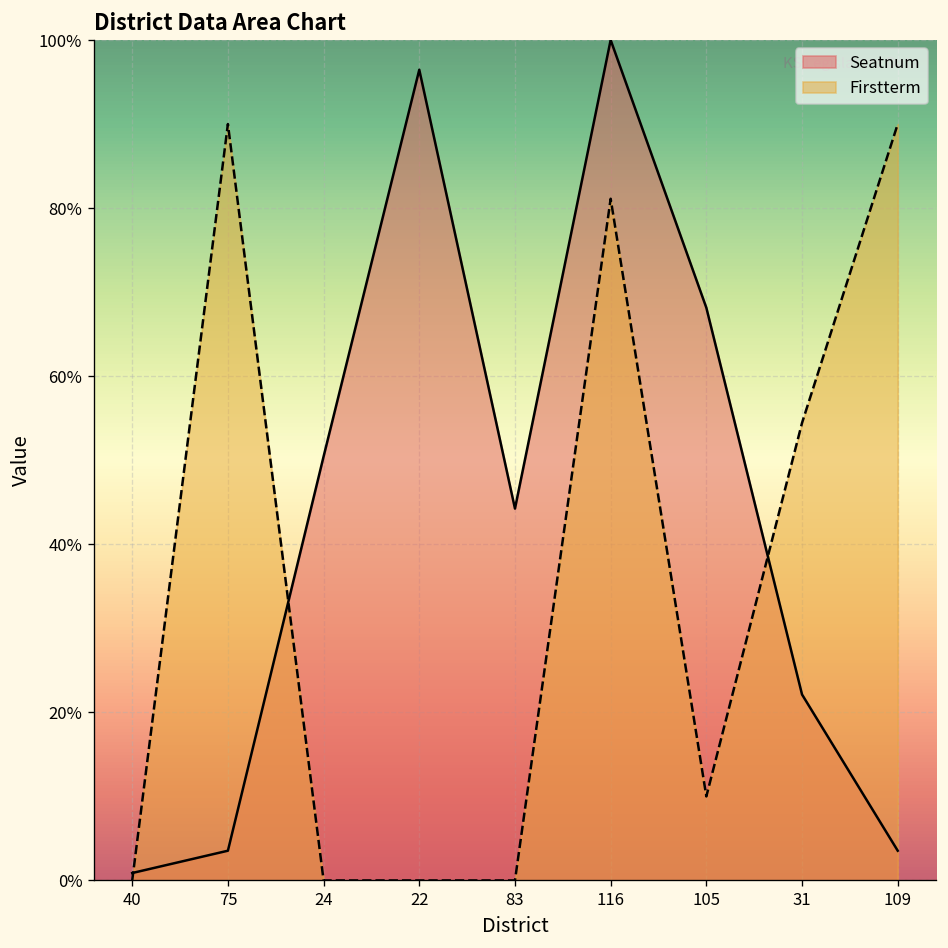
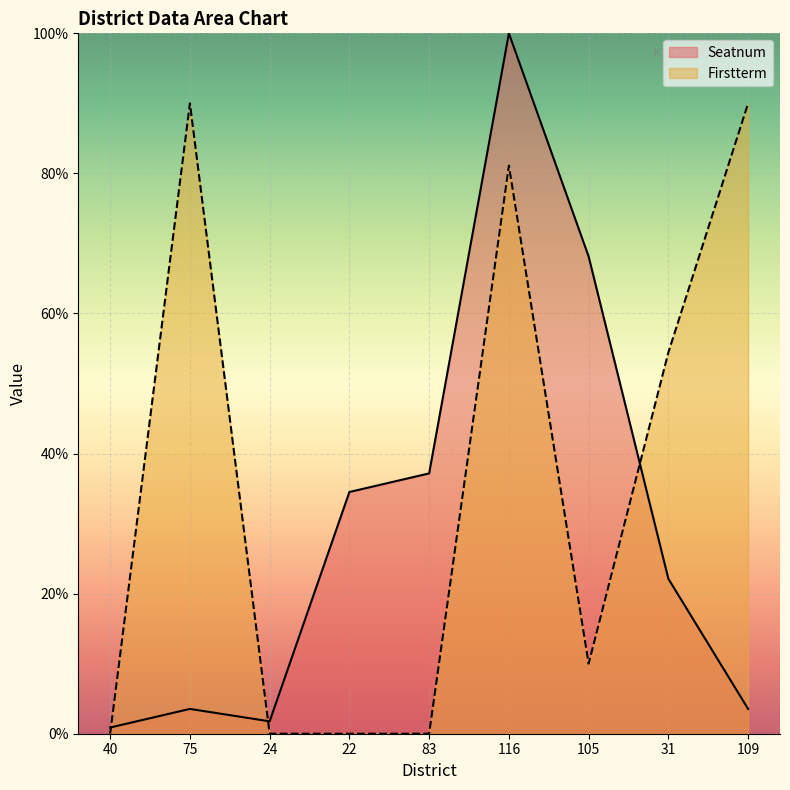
  {
    "Seatnum": {
      "40": "1%",
      "75": "4%",
-     "24": "50%",
-     "22": "96%",
-     "83": "44%",
+     "24": "2%",
+     "22": "35%",
+     "83": "37%",
      "116": "100%",
      "105": "68%",
      "31": "22%",
      "109": "4%"
    },
    "Firstterm": {
      "40": "0%",
      "75": "90%",
      "24": "0%",
      "22": "0%",
      "83": "0%",
      "116": "81%",
      "105": "10%",
      "31": "54%",
      "109": "90%"
    }
  }
